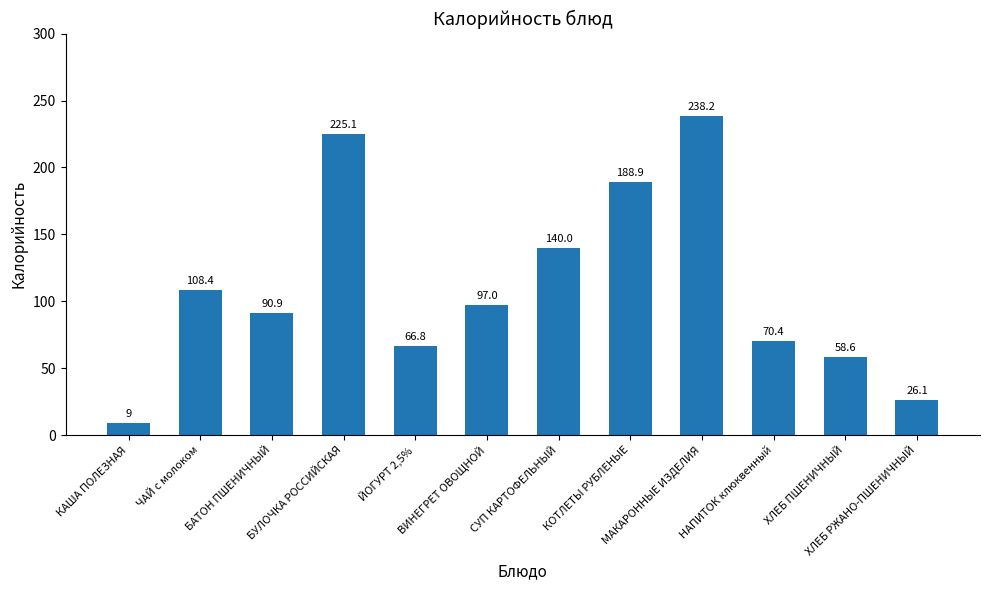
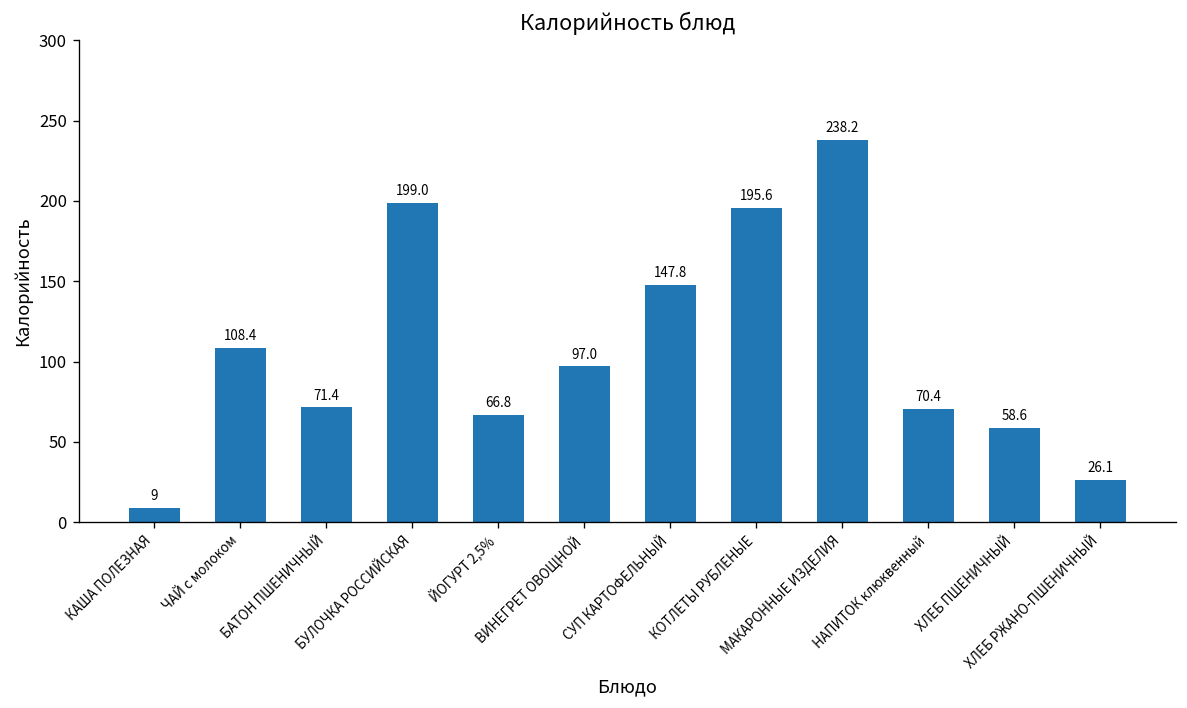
  {
    "КАША ПОЛЕЗНАЯ": 9,
    "ЧАЙ с молоком": 108.4,
-   "БАТОН ПШЕНИЧНЫЙ": 90.9,
-   "БУЛОЧКА РОССИЙСКАЯ": 225.1,
+   "БАТОН ПШЕНИЧНЫЙ": 71.4,
+   "БУЛОЧКА РОССИЙСКАЯ": 199.0,
    "ЙОГУРТ 2,5%": 66.8,
    "ВИНЕГРЕТ ОВОЩНОЙ": 97.0,
-   "СУП КАРТОФЕЛЬНЫЙ": 140.0,
-   "КОТЛЕТЫ РУБЛЕНЫЕ": 188.9,
+   "СУП КАРТОФЕЛЬНЫЙ": 147.8,
+   "КОТЛЕТЫ РУБЛЕНЫЕ": 195.6,
    "МАКАРОННЫЕ ИЗДЕЛИЯ": 238.2,
    "НАПИТОК клюквенный": 70.4,
    "ХЛЕБ ПШЕНИЧНЫЙ": 58.6,
    "ХЛЕБ РЖАНО-ПШЕНИЧНЫЙ": 26.1
  }
